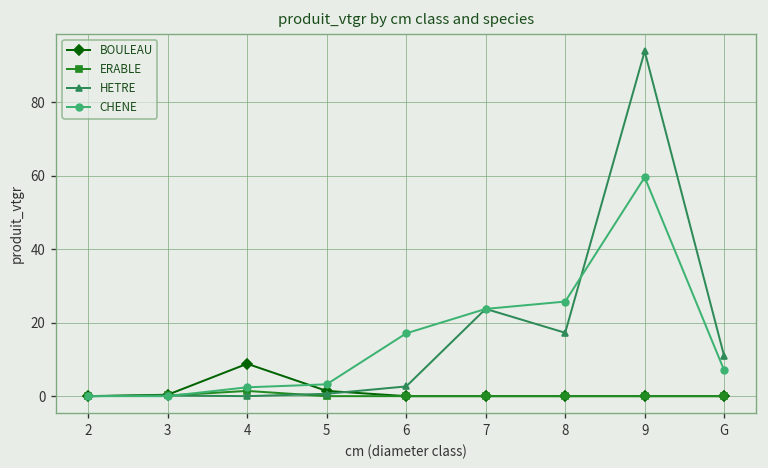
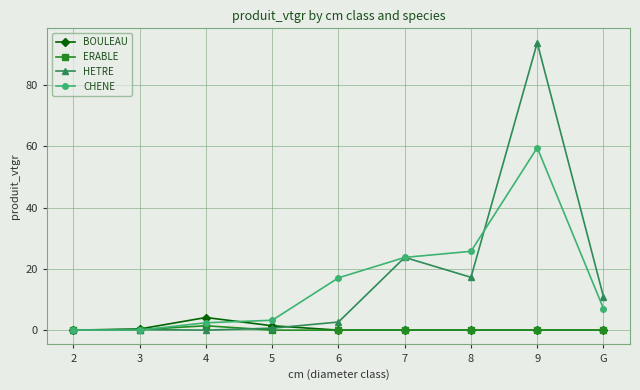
  {
    "BOULEAU": {
-     "4": 9
+     "4": 4
    }
  }
